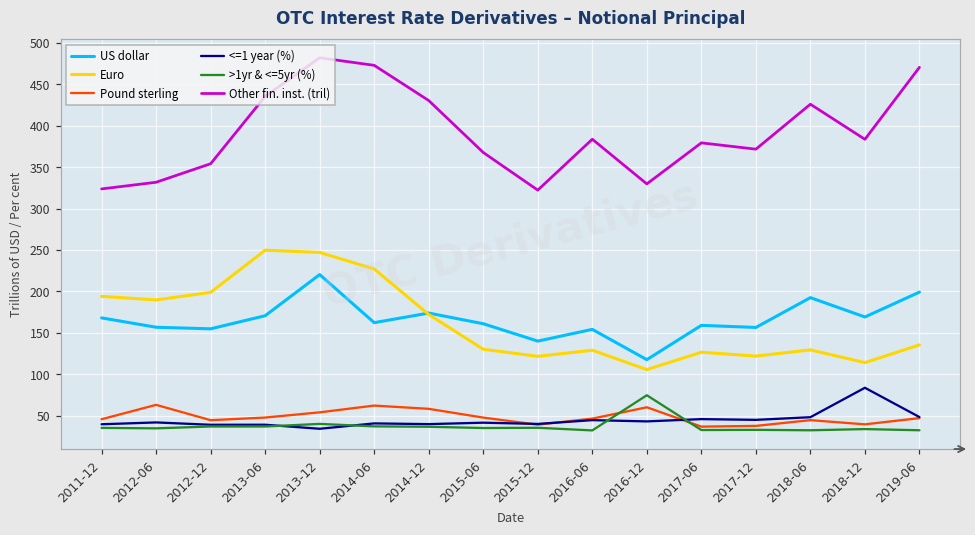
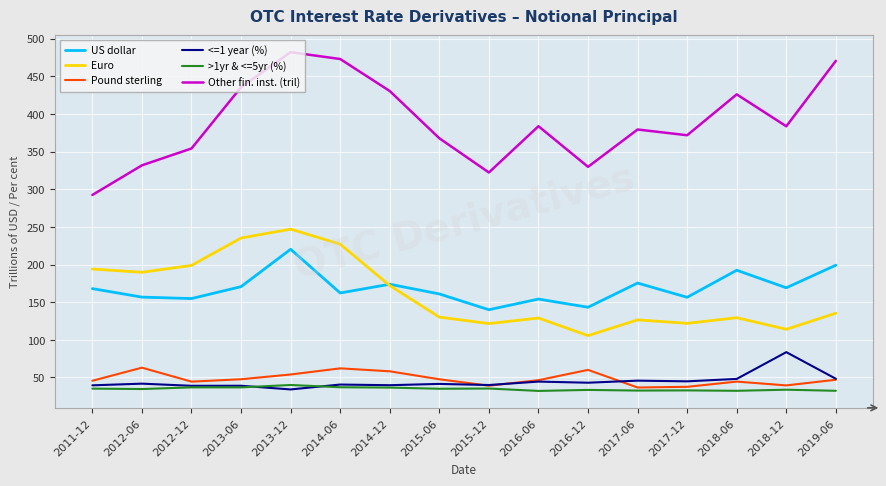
  {
    "US dollar": {
      "2011-12": 170,
      "2012-06": 160,
      "2012-12": 150,
      "2013-06": 170,
      "2013-12": 220,
      "2014-06": 160,
      "2015-06": 160,
      "2015-12": 140,
      "2016-06": 150,
-     "2016-12": 120,
-     "2017-06": 160,
+     "2016-12": 140,
+     "2017-06": 180,
      "2017-12": 160,
      "2018-06": 190,
      "2018-12": 170,
      "2019-06": 200
    },
    "Euro": {
      "2011-12": 190,
      "2012-06": 190,
      "2012-12": 200,
-     "2013-06": 250,
+     "2013-06": 240,
      "2013-12": 250,
      "2014-06": 230,
      "2015-06": 130,
      "2015-12": 120,
      "2016-06": 130,
      "2016-12": 110,
      "2017-06": 130,
      "2017-12": 120,
      "2018-06": 130,
      "2018-12": 110,
      "2019-06": 140
    },
    "Pound sterling": {
      "2011-12": 50,
      "2012-06": 60,
      "2012-12": 40,
      "2013-06": 50,
      "2013-12": 50,
      "2014-06": 60,
      "2014-12": 60,
      "2015-06": 50,
      "2016-12": 60,
      "2017-06": 40,
      "2017-12": 40,
      "2018-06": 40,
      "2018-12": 40
    },
    "<=1 year (%)": {
      "2011-12": 40,
      "2012-06": 40,
      "2013-12": 30,
      "2014-06": 40,
      "2015-06": 40,
      "2016-12": 40,
      "2017-06": 50,
      "2017-12": 40,
      "2018-06": 50,
      "2018-12": 80
    },
    ">1yr & <=5yr (%)": {
      "2011-12": 40,
      "2012-06": 30,
      "2013-12": 40,
      "2014-06": 40,
      "2015-06": 40,
      "2015-12": 40,
      "2016-06": 30,
-     "2016-12": 70,
+     "2016-12": 30,
      "2017-06": 30,
      "2017-12": 30,
      "2018-06": 30,
      "2018-12": 30,
      "2019-06": 30
    },
    "Other fin. inst. (tril)": {
-     "2011-12": 320,
+     "2011-12": 290,
      "2012-06": 330,
      "2012-12": 350,
      "2014-06": 470,
      "2014-12": 430,
      "2015-06": 370,
      "2015-12": 320,
      "2016-06": 380,
      "2016-12": 330,
      "2017-06": 380,
      "2017-12": 370,
      "2018-06": 430,
      "2018-12": 380,
      "2019-06": 470
    }
  }
